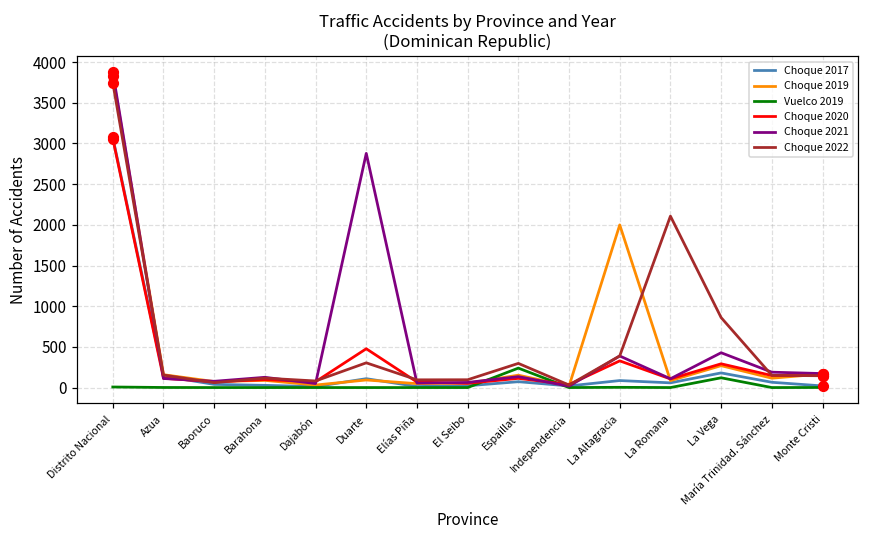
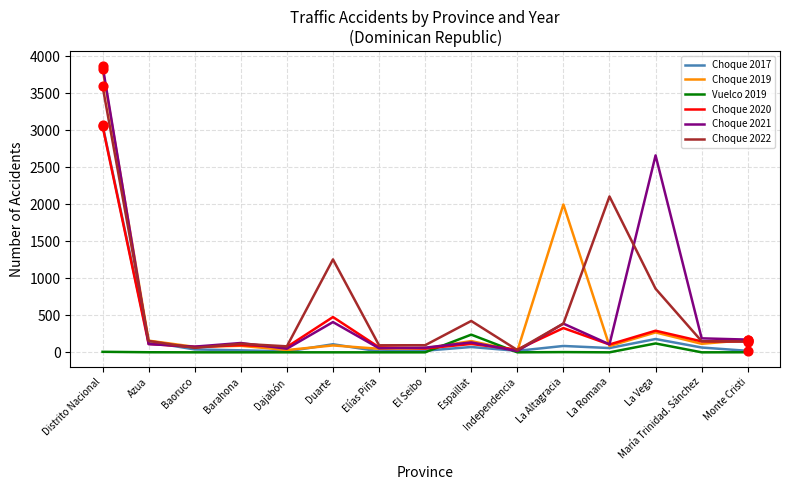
  {
    "Choque 2017": {
      "Espaillat": 100,
      "La Altagracia": 100,
      "La Vega": 200,
      "María Trinidad. Sánchez": 100
    },
    "Choque 2019": {
      "La Altagracia": 2000
    },
    "Vuelco 2019": {
      "Distrito Nacional": 0,
      "Azua": 0,
      "Baoruco": 0,
      "Duarte": 0,
      "Espaillat": 200,
      "La Altagracia": 0,
      "La Romana": 0,
      "La Vega": 100,
      "María Trinidad. Sánchez": 0
    },
    "Choque 2021": {
-     "Duarte": 2900,
-     "La Vega": 400,
+     "Duarte": 400,
+     "La Vega": 2700,
      "María Trinidad. Sánchez": 200
    },
    "Choque 2022": {
-     "Distrito Nacional": 3700,
-     "Duarte": 300,
-     "Espaillat": 300,
+     "Distrito Nacional": 3600,
+     "Duarte": 1300,
+     "Espaillat": 400,
      "La Romana": 2100,
      "La Vega": 900
    }
  }
